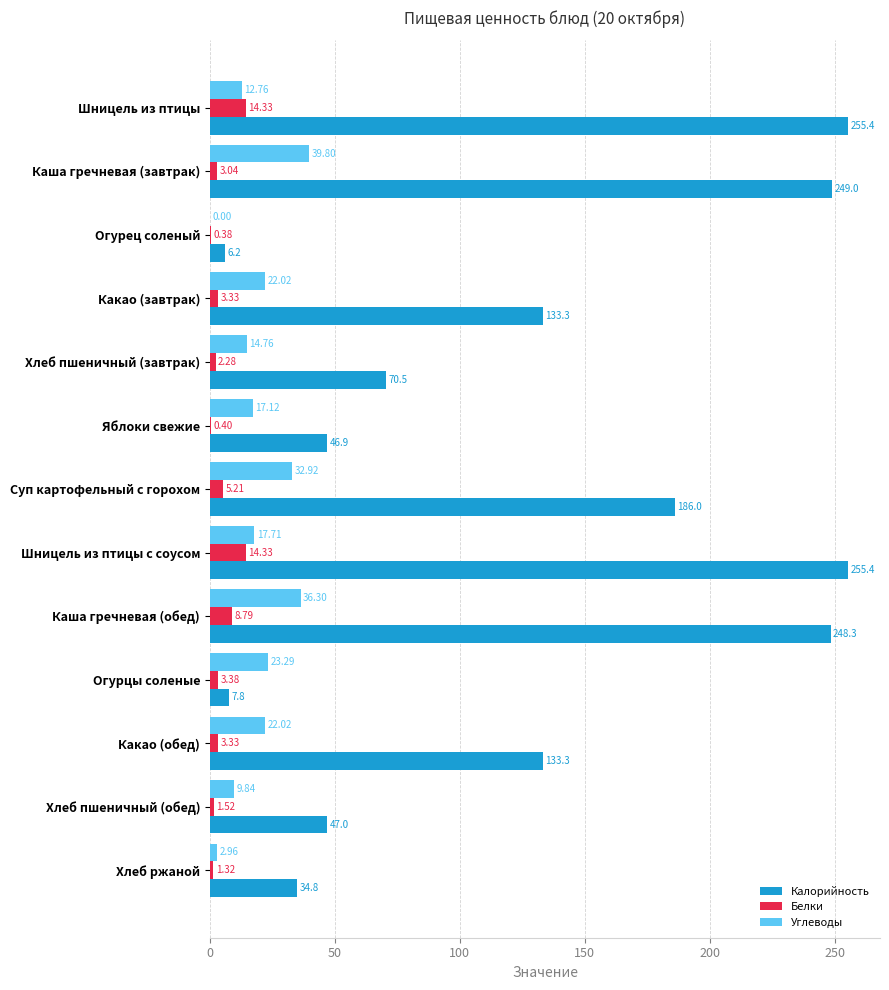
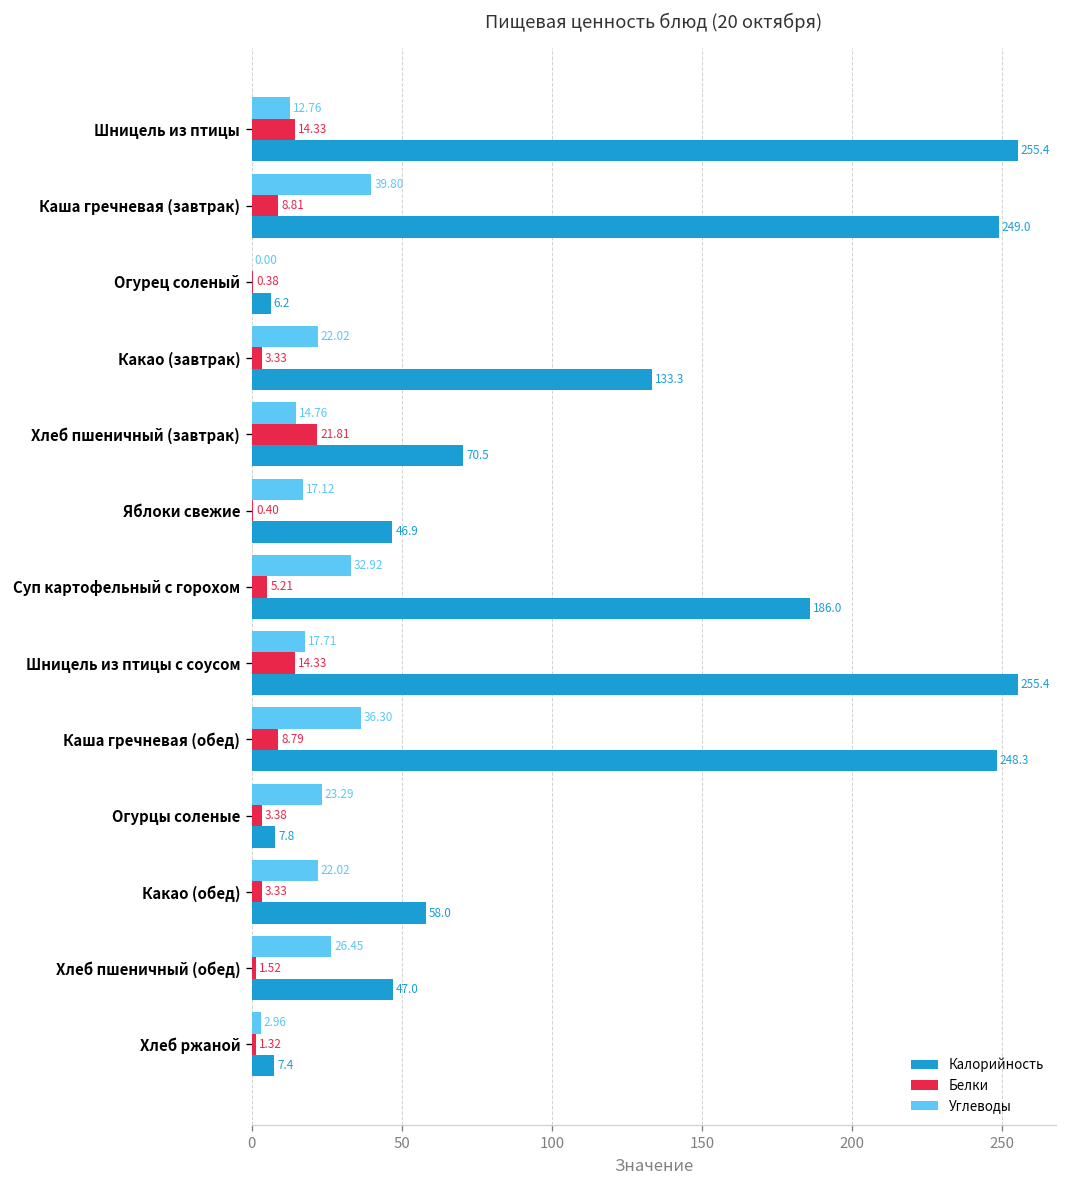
  {
    "Калорийность": {
      "Шницель из птицы": 255.4,
      "Каша гречневая (завтрак)": 249.0,
      "Огурец соленый": 6.2,
      "Какао (завтрак)": 133.3,
      "Хлеб пшеничный (завтрак)": 70.5,
      "Яблоки свежие": 46.9,
      "Суп картофельный с горохом": 186.0,
      "Шницель из птицы с соусом": 255.4,
      "Каша гречневая (обед)": 248.3,
      "Огурцы соленые": 7.8,
-     "Какао (обед)": 133.3,
+     "Какао (обед)": 58.0,
      "Хлеб пшеничный (обед)": 47.0,
-     "Хлеб ржаной": 34.8
+     "Хлеб ржаной": 7.4
    },
    "Белки": {
      "Шницель из птицы": 14.33,
-     "Каша гречневая (завтрак)": 3.04,
+     "Каша гречневая (завтрак)": 8.81,
      "Огурец соленый": 0.38,
      "Какао (завтрак)": 3.33,
-     "Хлеб пшеничный (завтрак)": 2.28,
+     "Хлеб пшеничный (завтрак)": 21.81,
      "Яблоки свежие": 0.40,
      "Суп картофельный с горохом": 5.21,
      "Шницель из птицы с соусом": 14.33,
      "Каша гречневая (обед)": 8.79,
      "Огурцы соленые": 3.38,
      "Какао (обед)": 3.33,
      "Хлеб пшеничный (обед)": 1.52,
      "Хлеб ржаной": 1.32
    },
    "Углеводы": {
      "Шницель из птицы": 12.76,
      "Каша гречневая (завтрак)": 39.80,
      "Огурец соленый": 0.00,
      "Какао (завтрак)": 22.02,
      "Хлеб пшеничный (завтрак)": 14.76,
      "Яблоки свежие": 17.12,
      "Суп картофельный с горохом": 32.92,
      "Шницель из птицы с соусом": 17.71,
      "Каша гречневая (обед)": 36.30,
      "Огурцы соленые": 23.29,
      "Какао (обед)": 22.02,
-     "Хлеб пшеничный (обед)": 9.84,
+     "Хлеб пшеничный (обед)": 26.45,
      "Хлеб ржаной": 2.96
    }
  }
